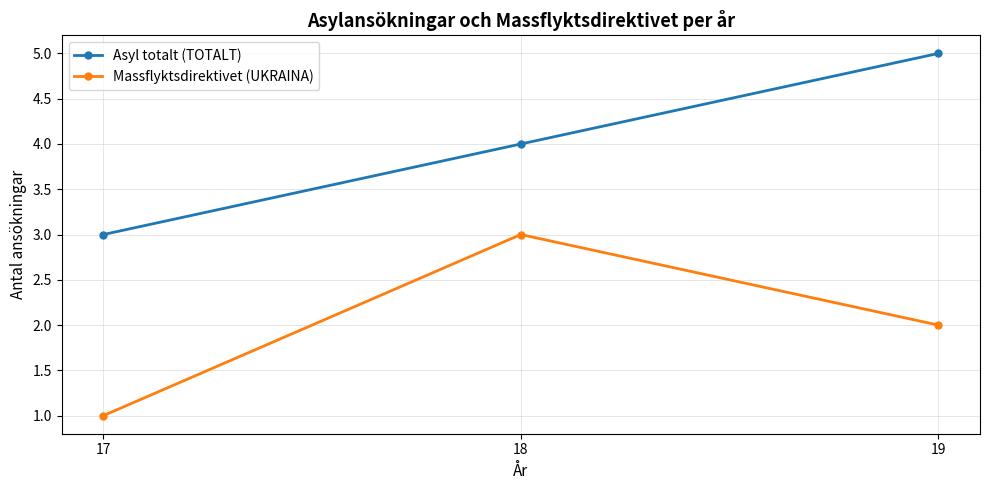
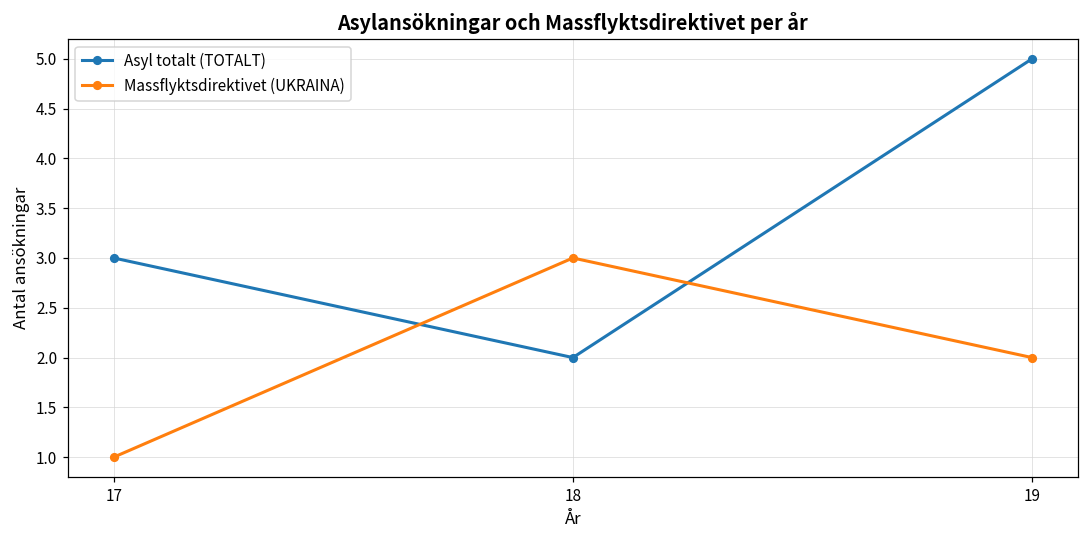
  {
    "Asyl totalt (TOTALT)": {
      "17": 3,
-     "18": 4,
+     "18": 2,
      "19": 5
    },
    "Massflyktsdirektivet (UKRAINA)": {
      "17": 1,
      "18": 3,
      "19": 2
    }
  }
